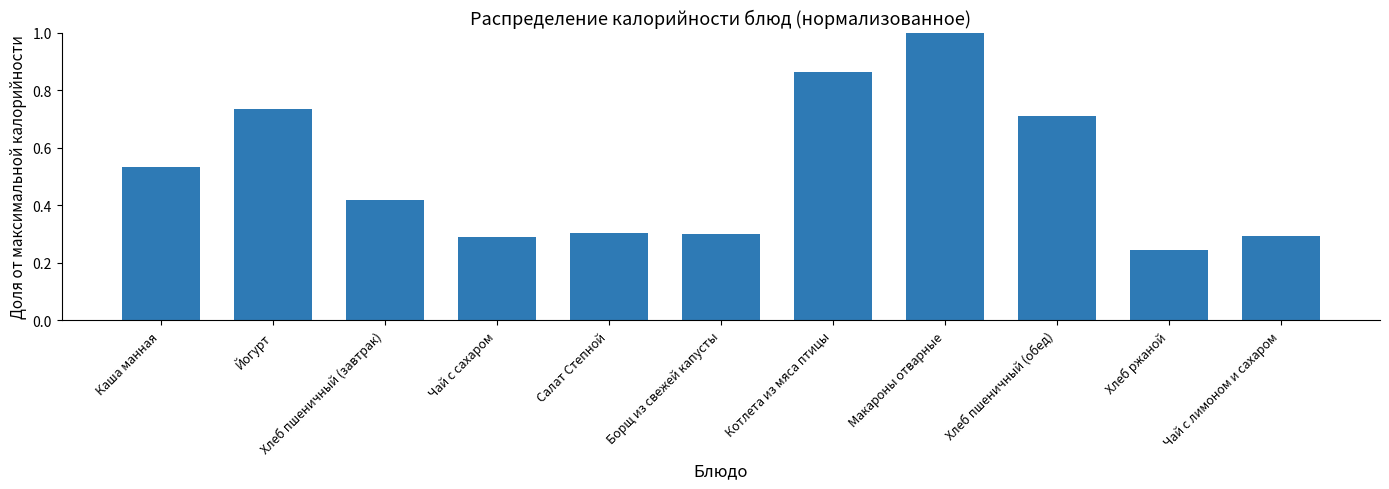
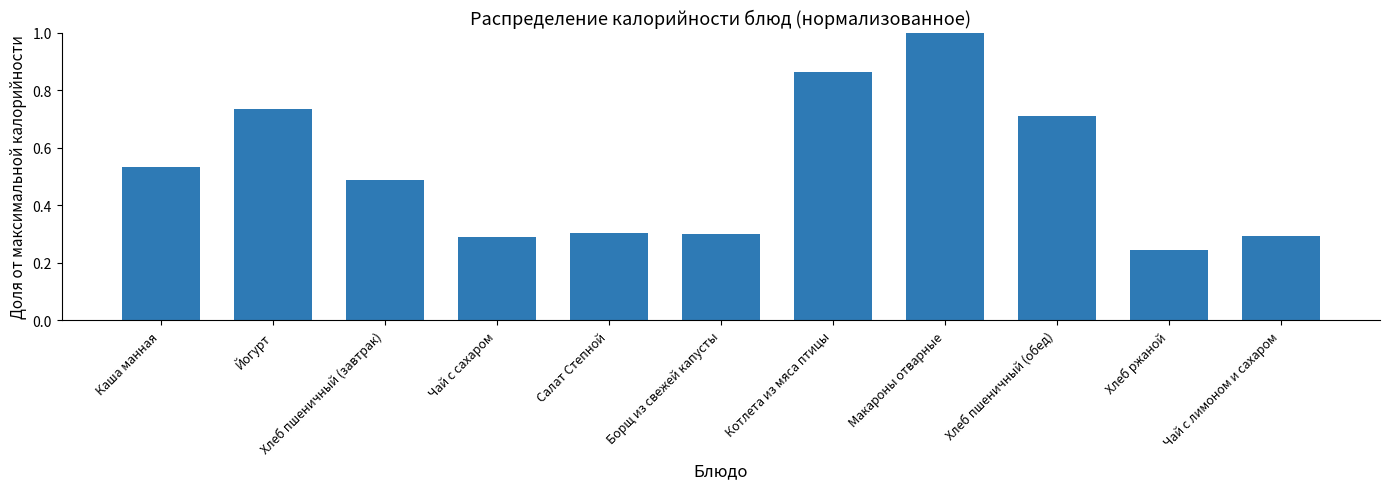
  {
    "Каша манная": 0.53,
    "Йогурт": 0.73,
-   "Хлеб пшеничный (завтрак)": 0.42,
+   "Хлеб пшеничный (завтрак)": 0.49,
    "Чай с сахаром": 0.29,
    "Салат Степной": 0.30,
    "Борщ из свежей капусты": 0.30,
    "Котлета из мяса птицы": 0.86,
    "Макароны отварные": 1.00,
    "Хлеб пшеничный (обед)": 0.71,
    "Хлеб ржаной": 0.24,
    "Чай с лимоном и сахаром": 0.29
  }
